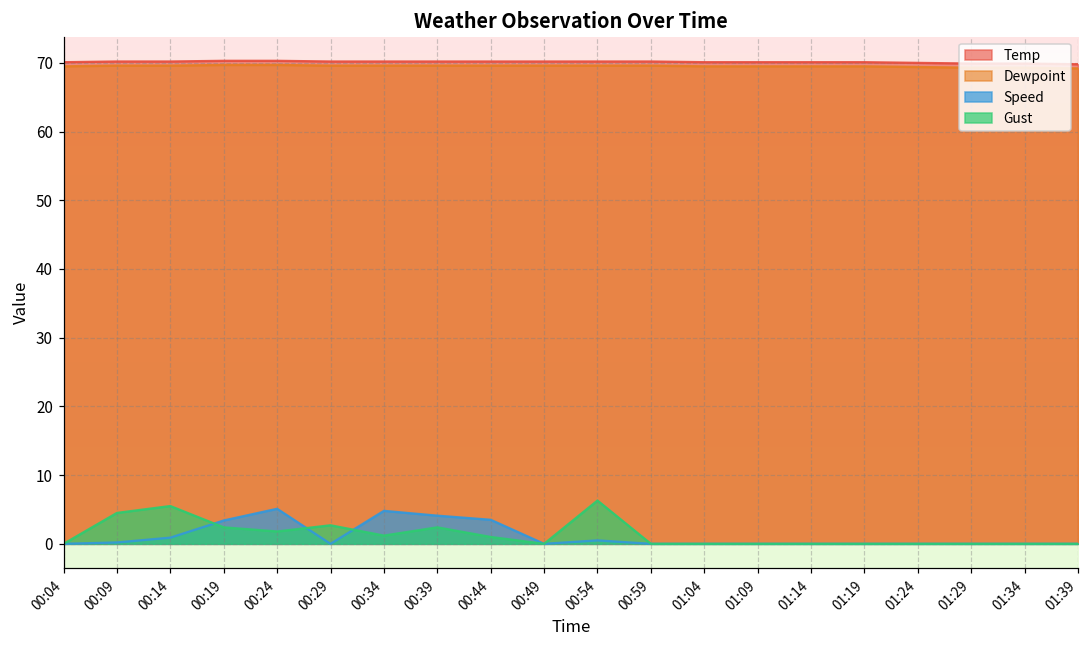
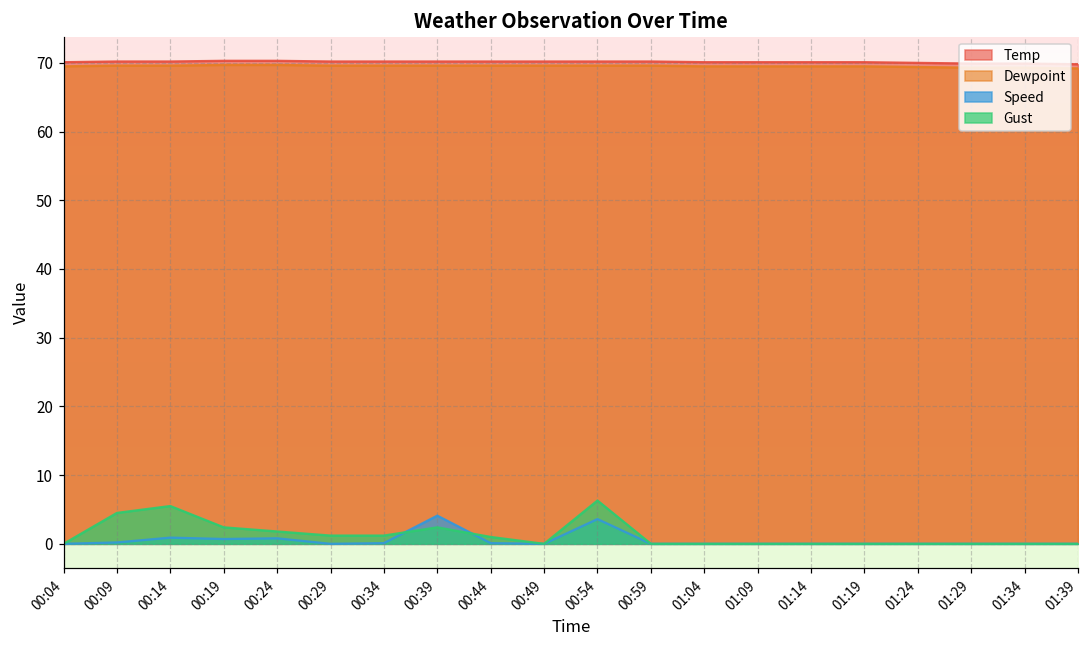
  {
    "Speed": {
      "00:09": 0,
      "00:14": 1,
-     "00:19": 3,
-     "00:24": 5,
+     "00:19": 1,
+     "00:24": 1,
      "00:29": 0,
-     "00:34": 5,
+     "00:34": 0,
      "00:39": 4,
-     "00:44": 4,
-     "00:54": 1
+     "00:44": 0,
+     "00:54": 4
    },
    "Gust": {
      "00:09": 5,
      "00:14": 6,
      "00:19": 2,
      "00:24": 2,
-     "00:29": 3,
+     "00:29": 1,
      "00:34": 1,
      "00:39": 2,
      "00:44": 1,
      "00:54": 6
    }
  }
